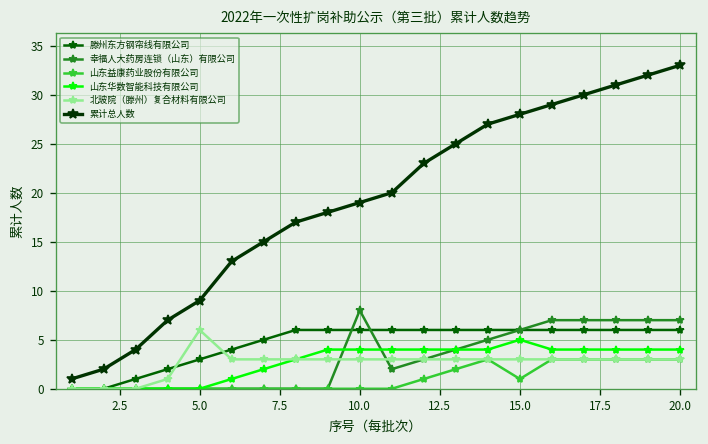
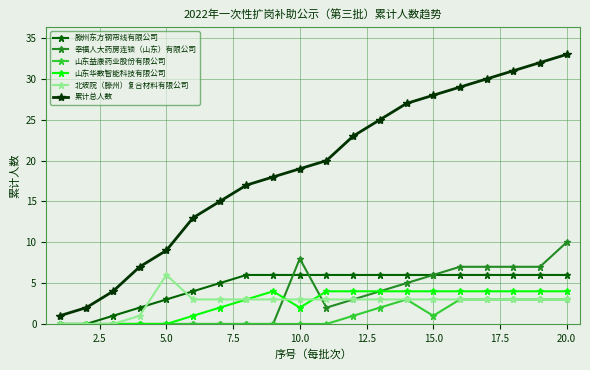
  {
    "幸福人大药房连锁（山东）有限公司": {
      "10.0": 8,
-     "20.0": 7
+     "20.0": 10
    },
    "山东益康药业股份有限公司": {
      "10.0": 0,
      "15.0": 1
    },
    "山东华数智能科技有限公司": {
-     "10.0": 4,
-     "15.0": 5,
+     "10.0": 2,
+     "15.0": 4,
      "20.0": 4
    },
    "北玻院（滕州）复合材料有限公司": {
      "5.0": 6,
      "10.0": 3,
      "15.0": 3
    }
  }
